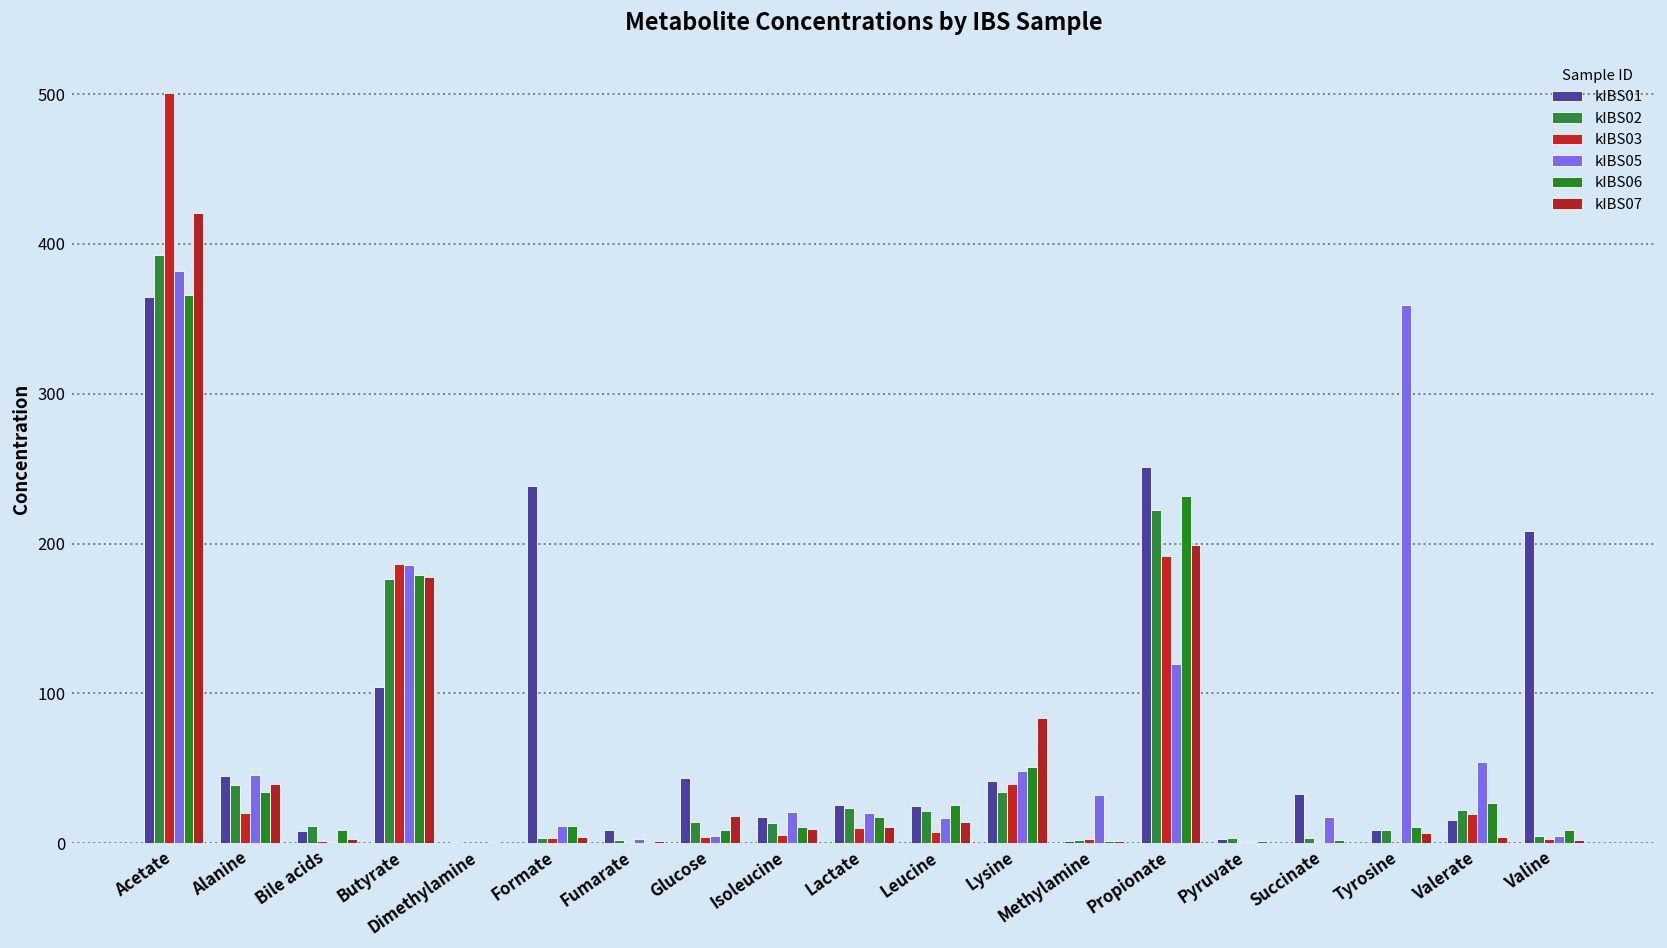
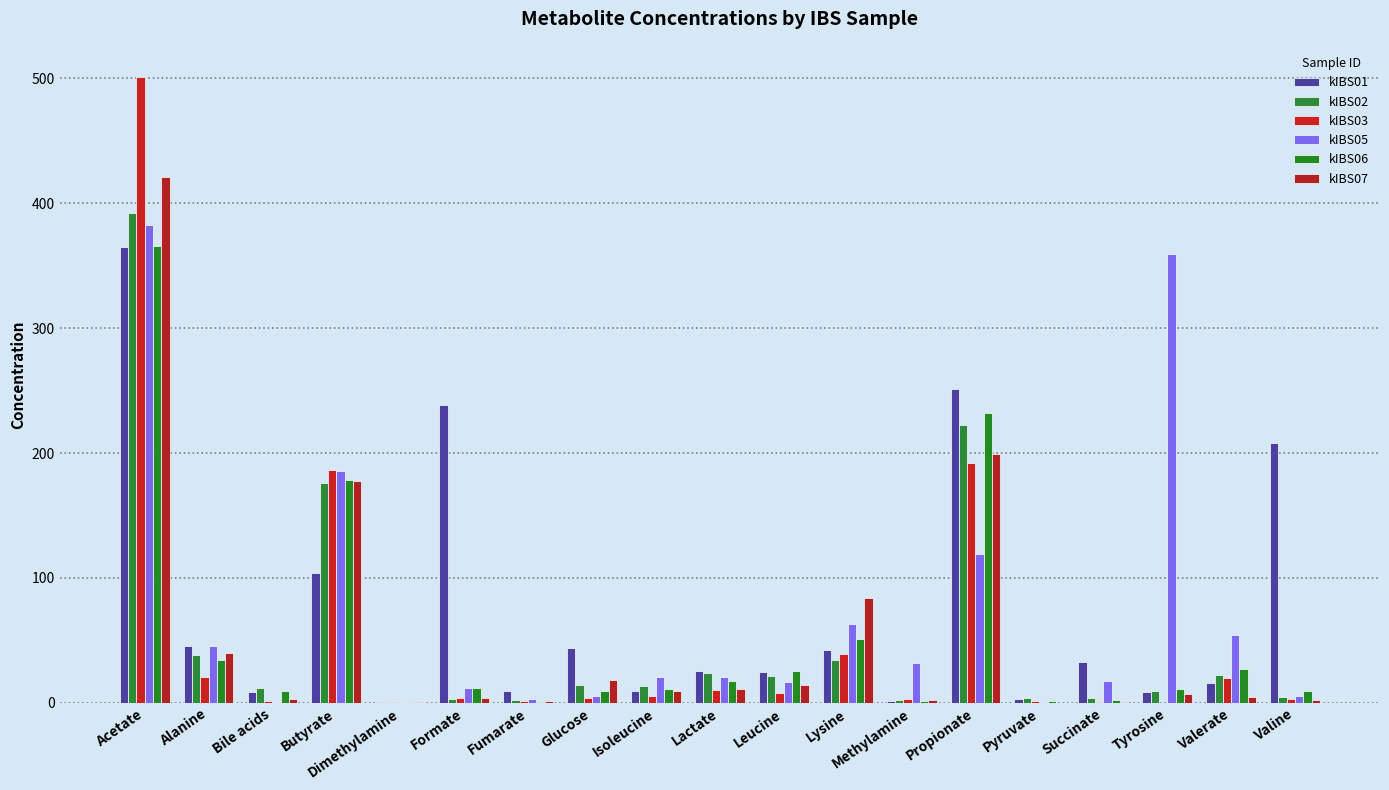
  {
    "kIBS01": {
      "Acetate": 365,
      "Alanine": 45,
      "Bile acids": 9,
      "Butyrate": 104,
      "Formate": 239,
      "Fumarate": 9,
      "Glucose": 44,
-     "Isoleucine": 17,
+     "Isoleucine": 9,
      "Lactate": 26,
      "Leucine": 25,
      "Lysine": 42,
      "Propionate": 251,
      "Pyruvate": 3,
      "Succinate": 33,
      "Tyrosine": 9,
      "Valerate": 16,
      "Valine": 208
    },
    "kIBS05": {
      "Acetate": 382,
      "Alanine": 46,
      "Butyrate": 186,
      "Formate": 12,
      "Fumarate": 3,
      "Glucose": 5,
      "Isoleucine": 21,
      "Lactate": 20,
      "Leucine": 17,
-     "Lysine": 49,
+     "Lysine": 63,
      "Methylamine": 32,
      "Propionate": 119,
      "Succinate": 17,
      "Tyrosine": 359,
      "Valerate": 54,
      "Valine": 5
    }
  }
